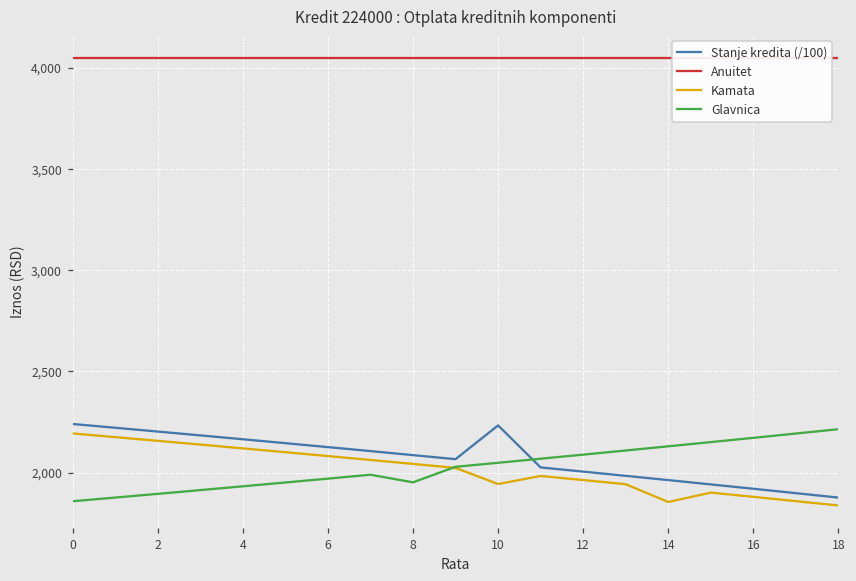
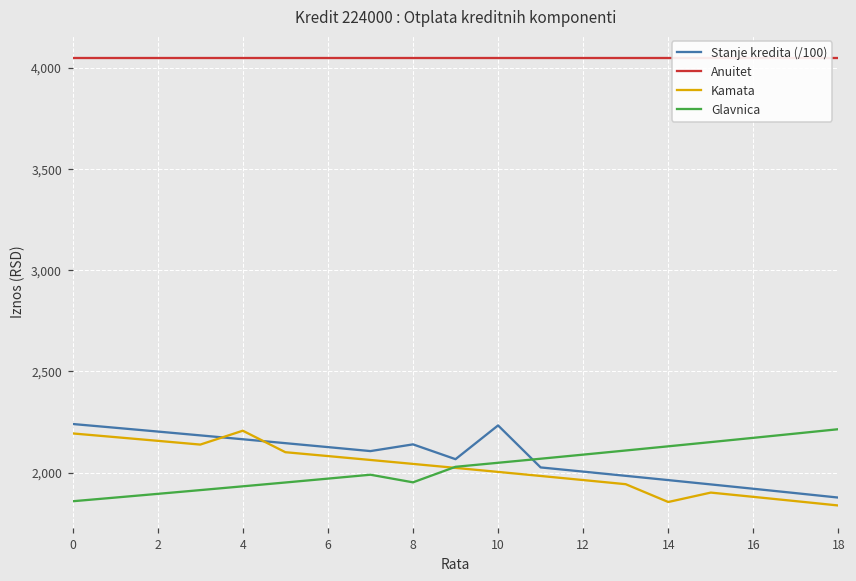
  {
    "Stanje kredita (/100)": {
      "0": "2,240",
      "2": "2,200",
      "4": "2,160",
      "6": "2,130",
-     "8": "2,090",
+     "8": "2,140",
      "10": "2,230",
      "12": "2,000",
      "14": "1,960",
      "16": "1,920",
      "18": "1,880"
    },
    "Anuitet": {
      "0": "4,050",
      "2": "4,050",
      "4": "4,050",
      "6": "4,050",
      "8": "4,050",
      "10": "4,050",
      "12": "4,050",
      "14": "4,050",
      "18": "4,050"
    },
    "Kamata": {
      "0": "2,190",
      "2": "2,160",
-     "4": "2,120",
+     "4": "2,210",
      "6": "2,080",
      "8": "2,040",
-     "10": "1,940",
+     "10": "2,000",
      "12": "1,960",
      "14": "1,850",
      "16": "1,880",
      "18": "1,840"
    },
    "Glavnica": {
      "0": "1,860",
      "2": "1,890",
      "4": "1,930",
      "6": "1,970",
      "8": "1,950",
      "10": "2,050",
      "12": "2,090",
      "14": "2,130",
      "16": "2,170",
      "18": "2,210"
    }
  }
